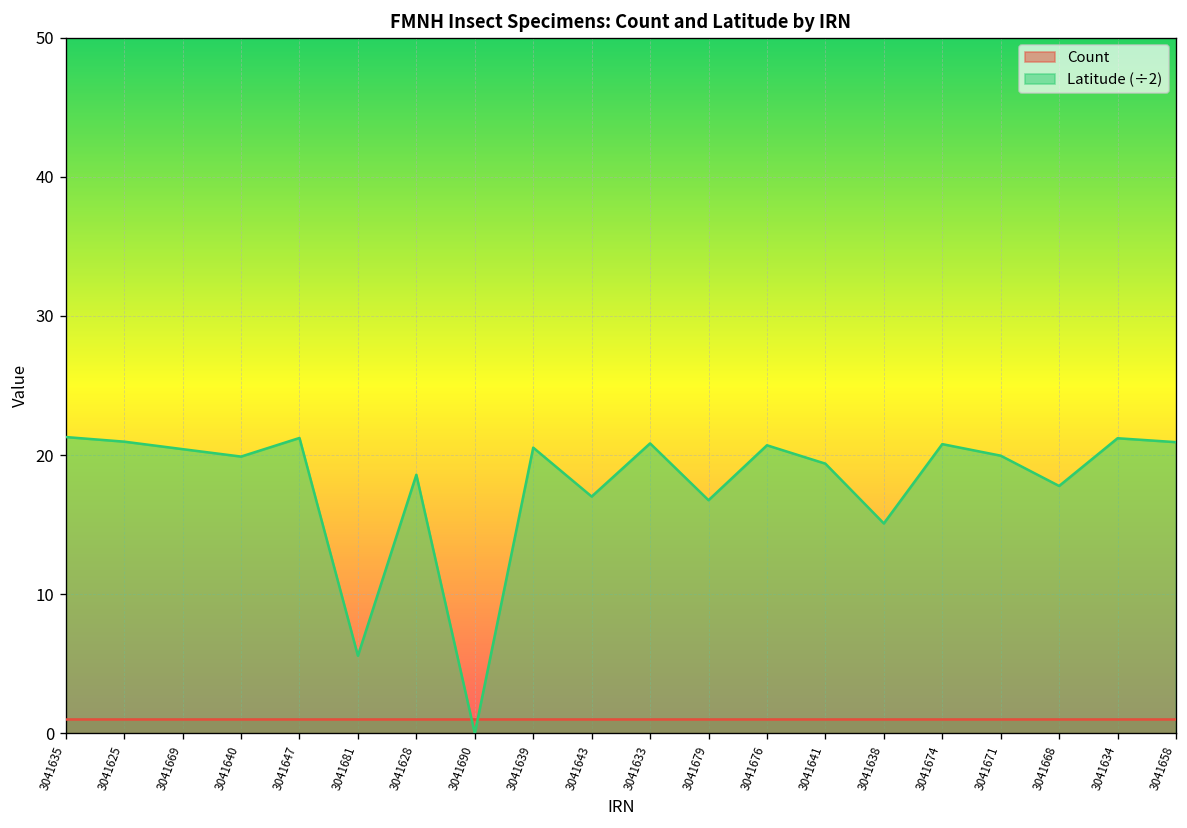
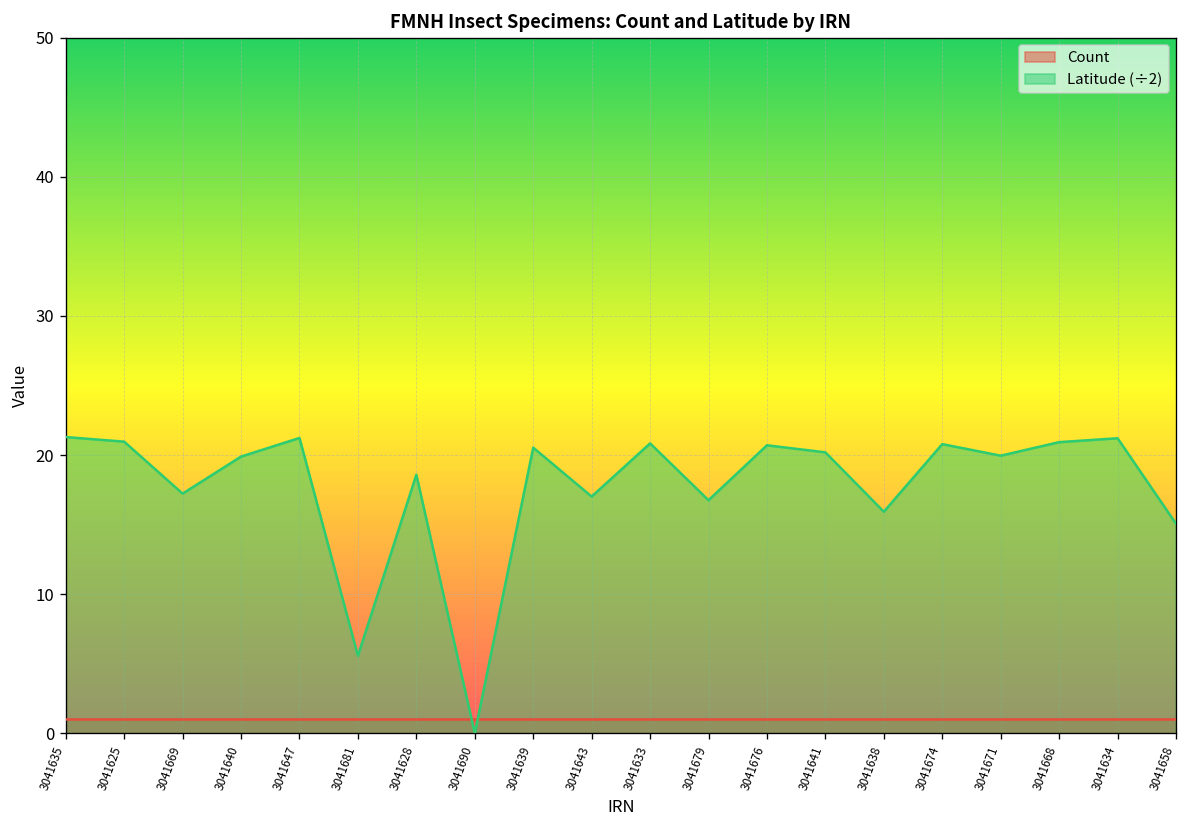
  {
    "Count": {
      "3041635": 1.0,
      "3041625": 1.0,
      "3041669": 1.0,
      "3041640": 1.0,
      "3041647": 1.0,
      "3041681": 1.0,
      "3041628": 1.0,
      "3041690": 1.0,
      "3041639": 1.0,
      "3041643": 1.0,
      "3041633": 1.0,
      "3041679": 1.0,
      "3041676": 1.0,
      "3041641": 1.0,
      "3041638": 1.0,
      "3041674": 1.0,
      "3041671": 1.0,
      "3041668": 1.0,
      "3041634": 1.0,
      "3041658": 1.0
    },
    "Latitude (÷2)": {
      "3041635": 21.3,
      "3041625": 21.0,
-     "3041669": 20.4,
+     "3041669": 17.2,
      "3041640": 19.9,
      "3041647": 21.2,
      "3041681": 5.6,
      "3041628": 18.6,
      "3041690": 0.0,
      "3041639": 20.5,
      "3041643": 17.0,
      "3041633": 20.8,
      "3041679": 16.8,
      "3041676": 20.7,
-     "3041641": 19.4,
-     "3041638": 15.1,
+     "3041641": 20.2,
+     "3041638": 15.9,
      "3041674": 20.8,
      "3041671": 20.0,
-     "3041668": 17.8,
+     "3041668": 20.9,
      "3041634": 21.2,
-     "3041658": 20.9
+     "3041658": 15.1
    }
  }
